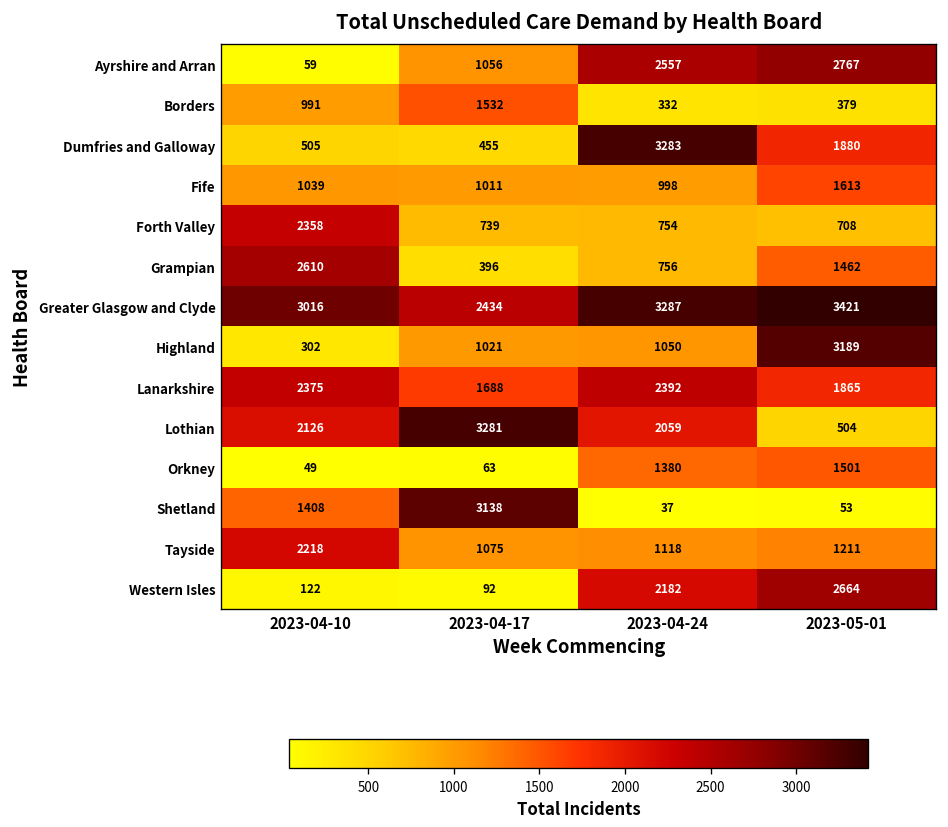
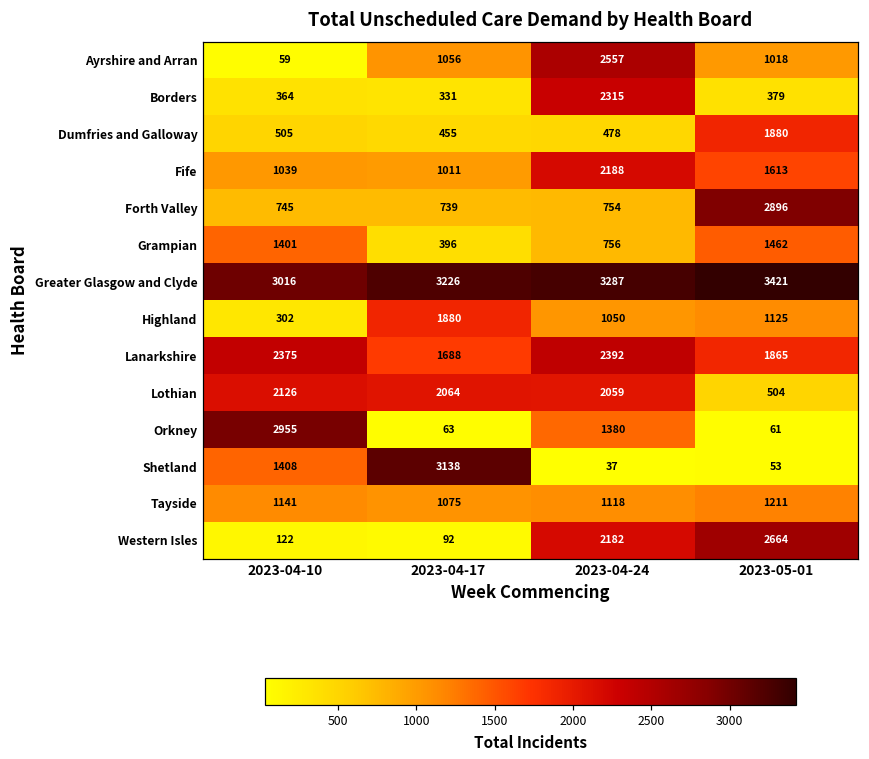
  {
    "Ayrshire and Arran": {
      "2023-04-10": 59,
      "2023-04-17": 1056,
      "2023-04-24": 2557,
-     "2023-05-01": 2767
+     "2023-05-01": 1018
    },
    "Borders": {
-     "2023-04-10": 991,
-     "2023-04-17": 1532,
-     "2023-04-24": 332,
+     "2023-04-10": 364,
+     "2023-04-17": 331,
+     "2023-04-24": 2315,
      "2023-05-01": 379
    },
    "Dumfries and Galloway": {
      "2023-04-10": 505,
      "2023-04-17": 455,
-     "2023-04-24": 3283,
+     "2023-04-24": 478,
      "2023-05-01": 1880
    },
    "Fife": {
      "2023-04-10": 1039,
      "2023-04-17": 1011,
-     "2023-04-24": 998,
+     "2023-04-24": 2188,
      "2023-05-01": 1613
    },
    "Forth Valley": {
-     "2023-04-10": 2358,
+     "2023-04-10": 745,
      "2023-04-17": 739,
      "2023-04-24": 754,
-     "2023-05-01": 708
+     "2023-05-01": 2896
    },
    "Grampian": {
-     "2023-04-10": 2610,
+     "2023-04-10": 1401,
      "2023-04-17": 396,
      "2023-04-24": 756,
      "2023-05-01": 1462
    },
    "Greater Glasgow and Clyde": {
      "2023-04-10": 3016,
-     "2023-04-17": 2434,
+     "2023-04-17": 3226,
      "2023-04-24": 3287,
      "2023-05-01": 3421
    },
    "Highland": {
      "2023-04-10": 302,
-     "2023-04-17": 1021,
+     "2023-04-17": 1880,
      "2023-04-24": 1050,
-     "2023-05-01": 3189
+     "2023-05-01": 1125
    },
    "Lanarkshire": {
      "2023-04-10": 2375,
      "2023-04-17": 1688,
      "2023-04-24": 2392,
      "2023-05-01": 1865
    },
    "Lothian": {
      "2023-04-10": 2126,
-     "2023-04-17": 3281,
+     "2023-04-17": 2064,
      "2023-04-24": 2059,
      "2023-05-01": 504
    },
    "Orkney": {
-     "2023-04-10": 49,
+     "2023-04-10": 2955,
      "2023-04-17": 63,
      "2023-04-24": 1380,
-     "2023-05-01": 1501
+     "2023-05-01": 61
    },
    "Shetland": {
      "2023-04-10": 1408,
      "2023-04-17": 3138,
      "2023-04-24": 37,
      "2023-05-01": 53
    },
    "Tayside": {
-     "2023-04-10": 2218,
+     "2023-04-10": 1141,
      "2023-04-17": 1075,
      "2023-04-24": 1118,
      "2023-05-01": 1211
    },
    "Western Isles": {
      "2023-04-10": 122,
      "2023-04-17": 92,
      "2023-04-24": 2182,
      "2023-05-01": 2664
    }
  }
